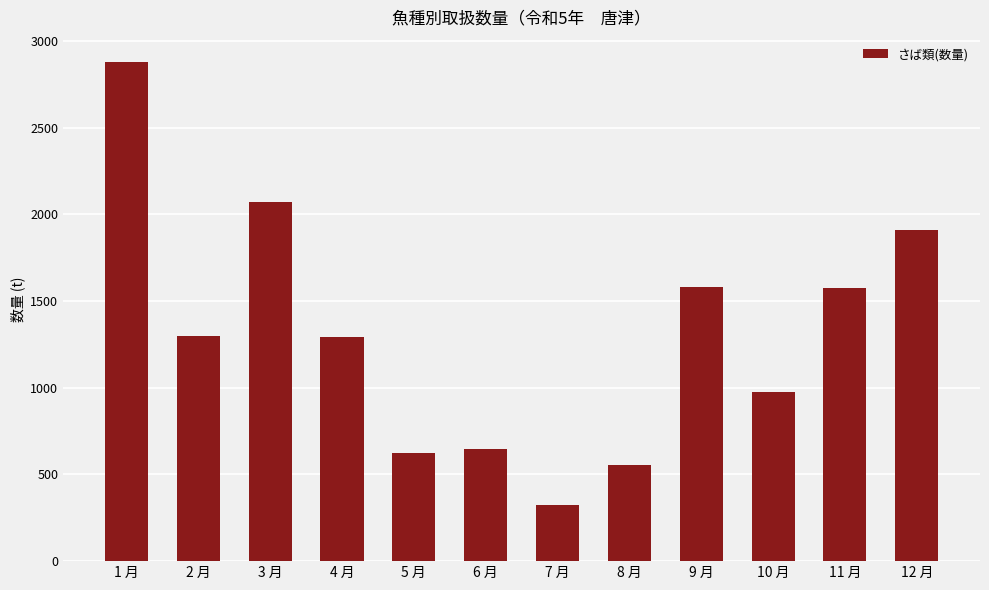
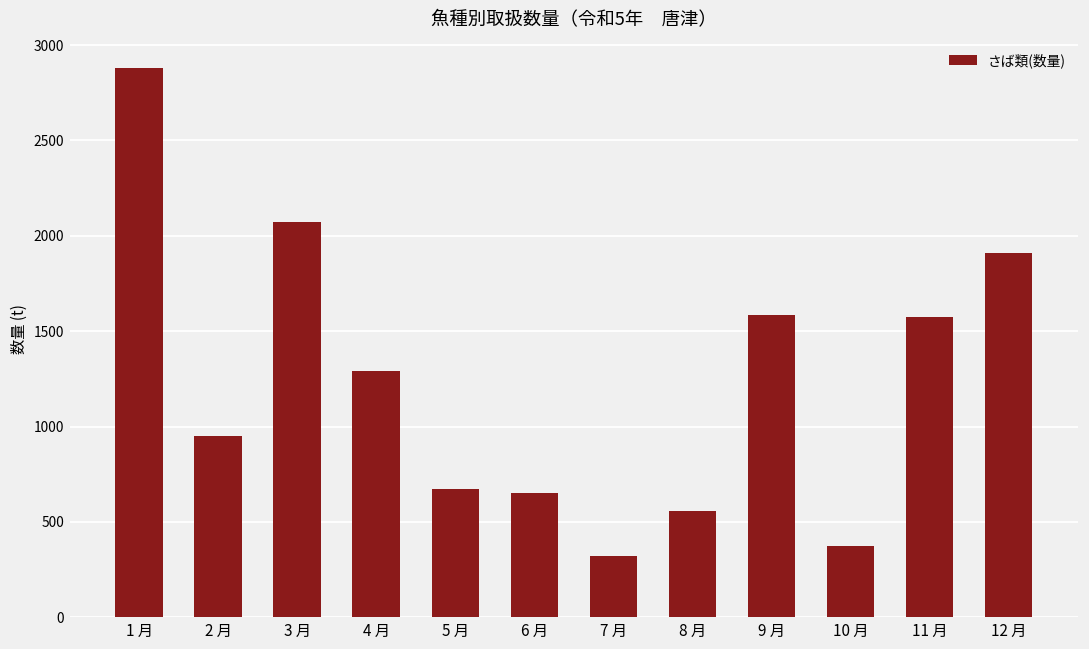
  {
    "1 月": 2880,
-   "2 月": 1300,
+   "2 月": 950,
    "3 月": 2070,
    "4 月": 1290,
-   "5 月": 620,
+   "5 月": 670,
    "6 月": 650,
    "7 月": 320,
    "8 月": 560,
    "9 月": 1580,
-   "10 月": 970,
+   "10 月": 370,
    "11 月": 1570,
    "12 月": 1910
  }
